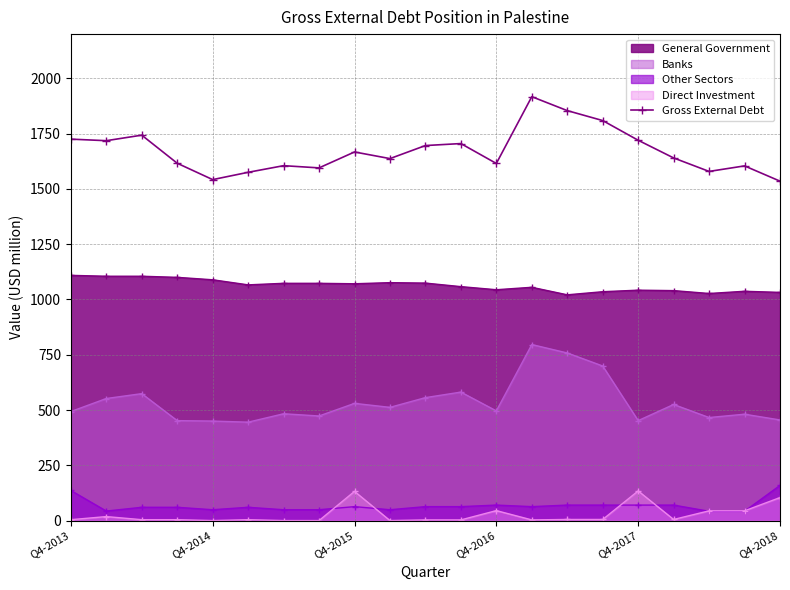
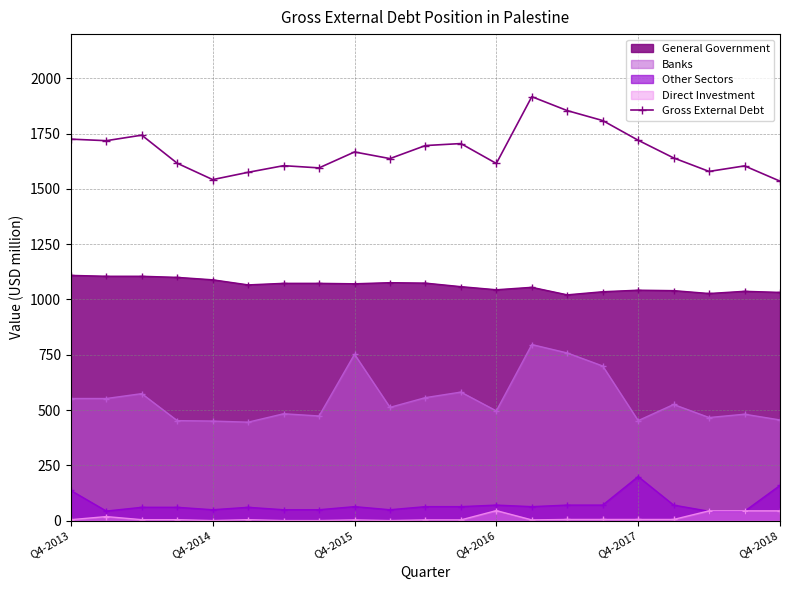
  {
    "Banks": {
-     "Q4-2013": 490,
+     "Q4-2013": 550,
      "Q4-2014": 450,
-     "Q4-2015": 530,
+     "Q4-2015": 750,
      "Q4-2016": 500,
      "Q4-2017": 450,
      "Q4-2018": 460
    },
    "Other Sectors": {
      "Q4-2013": 140,
      "Q4-2014": 50,
      "Q4-2015": 60,
      "Q4-2016": 70,
-     "Q4-2017": 70,
+     "Q4-2017": 200,
      "Q4-2018": 160
    },
    "Direct Investment": {
      "Q4-2013": 0,
      "Q4-2014": 0,
-     "Q4-2015": 130,
+     "Q4-2015": 0,
      "Q4-2016": 50,
-     "Q4-2017": 130,
-     "Q4-2018": 100
+     "Q4-2017": 10,
+     "Q4-2018": 40
    }
  }
